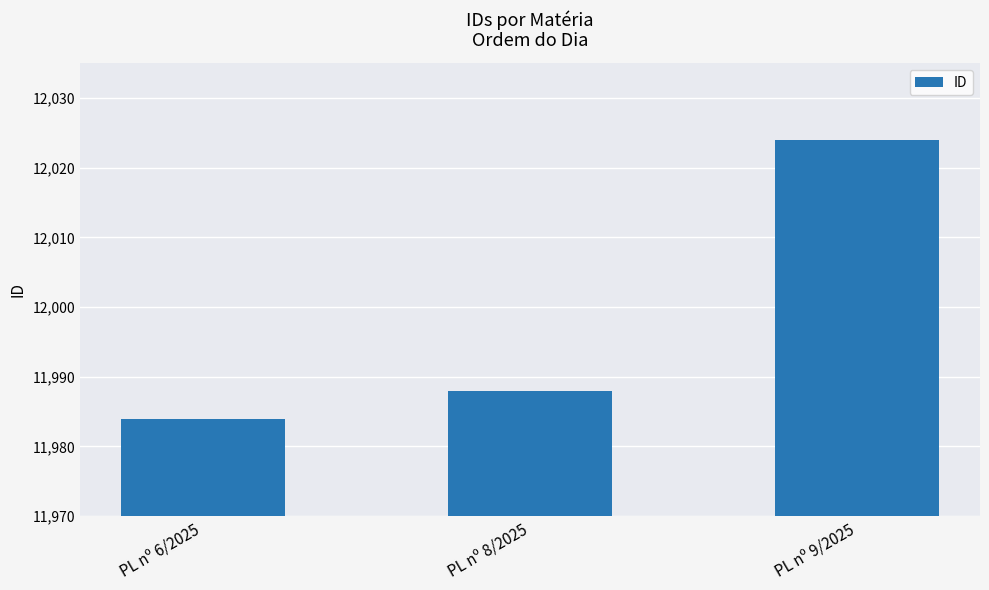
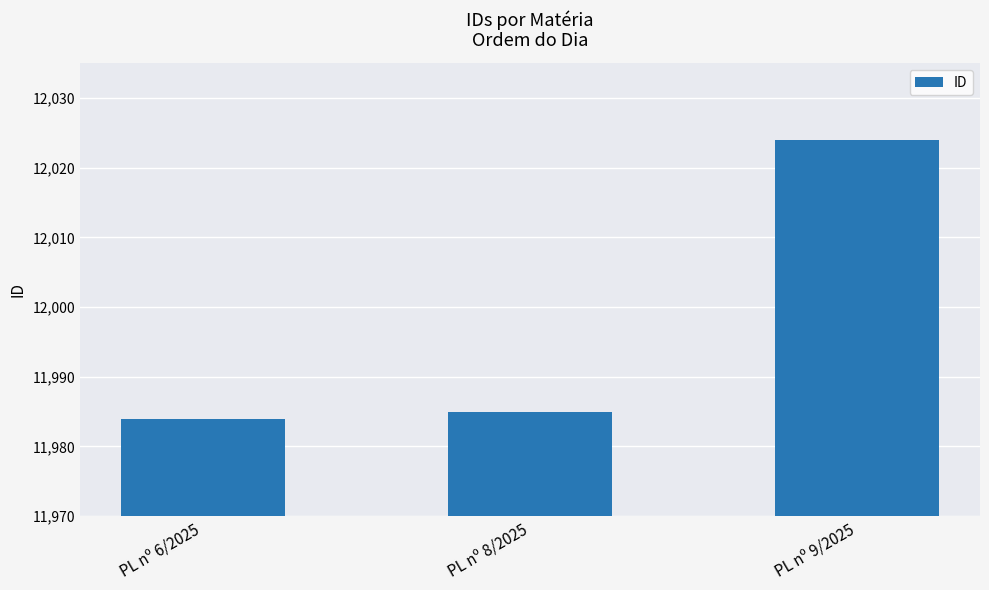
  {
    "PL nº 6/2025": "11,984",
-   "PL nº 8/2025": "11,988",
+   "PL nº 8/2025": "11,985",
    "PL nº 9/2025": "12,024"
  }
